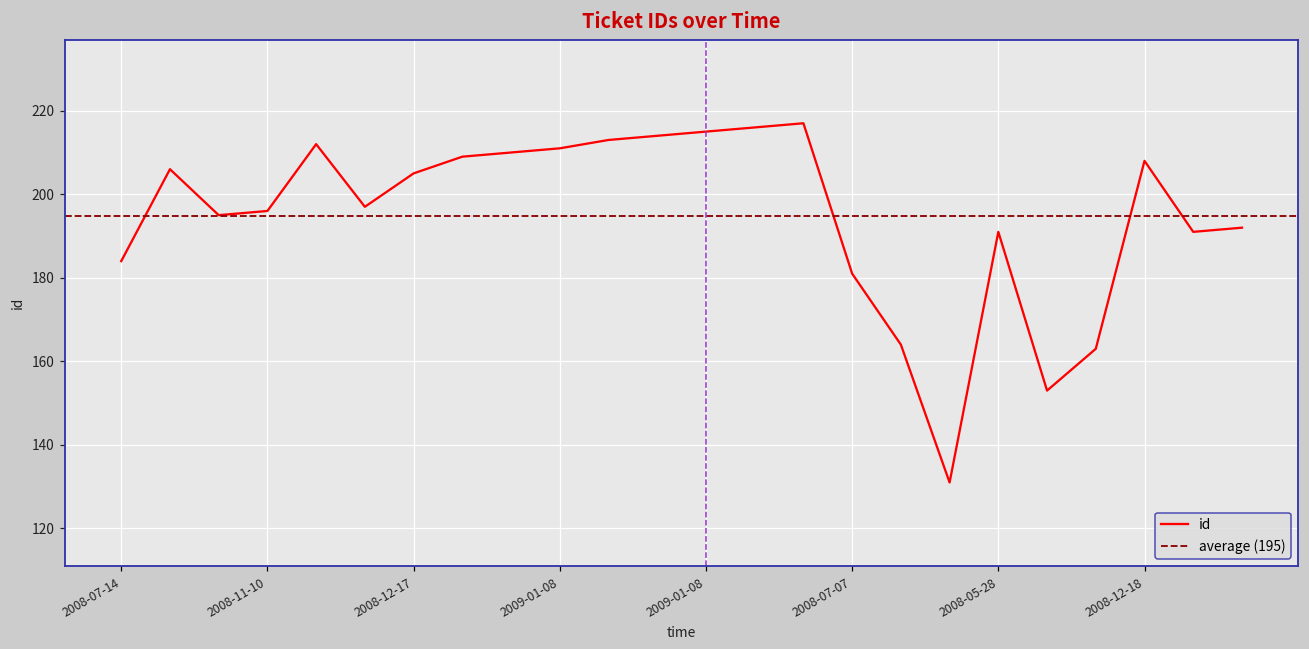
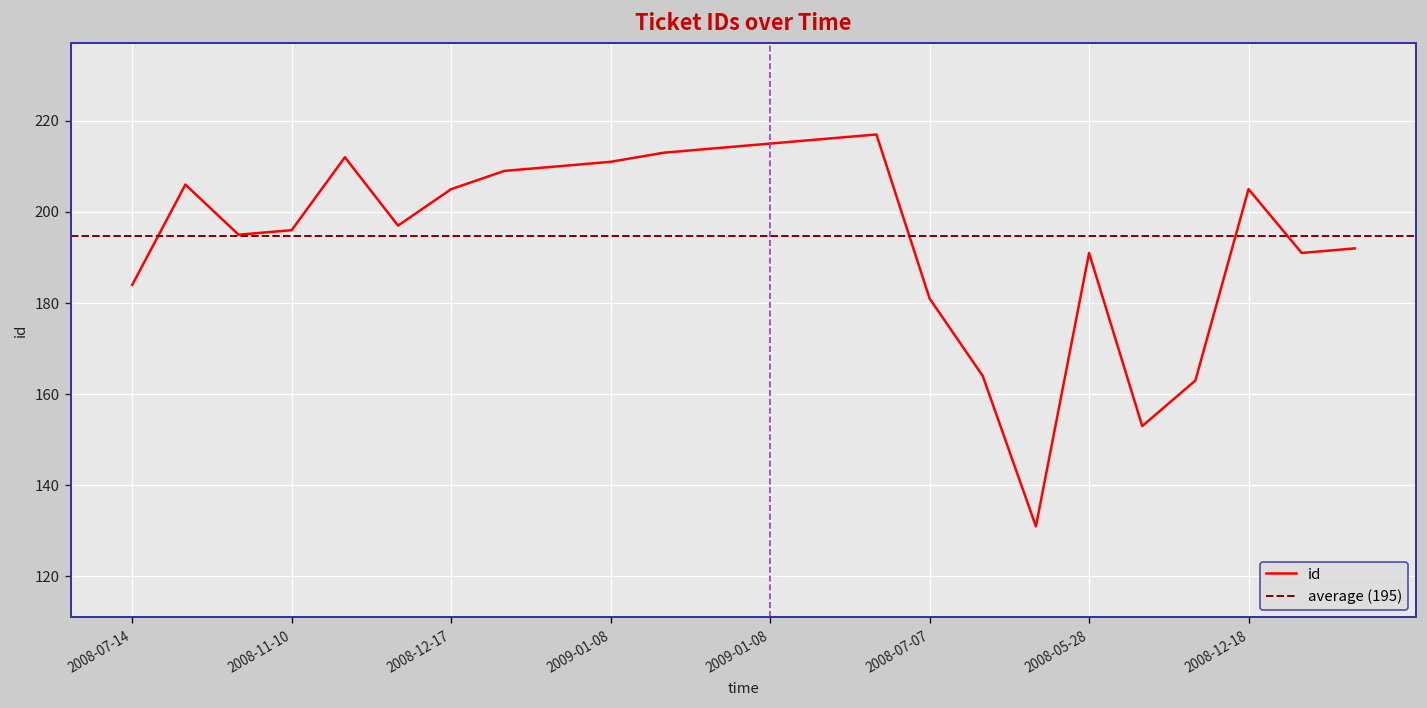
  {
    "2008-07-14": 184,
    "2008-07-07": 181,
    "2008-05-28": 191,
-   "2008-12-18": 208
+   "2008-12-18": 205
  }
